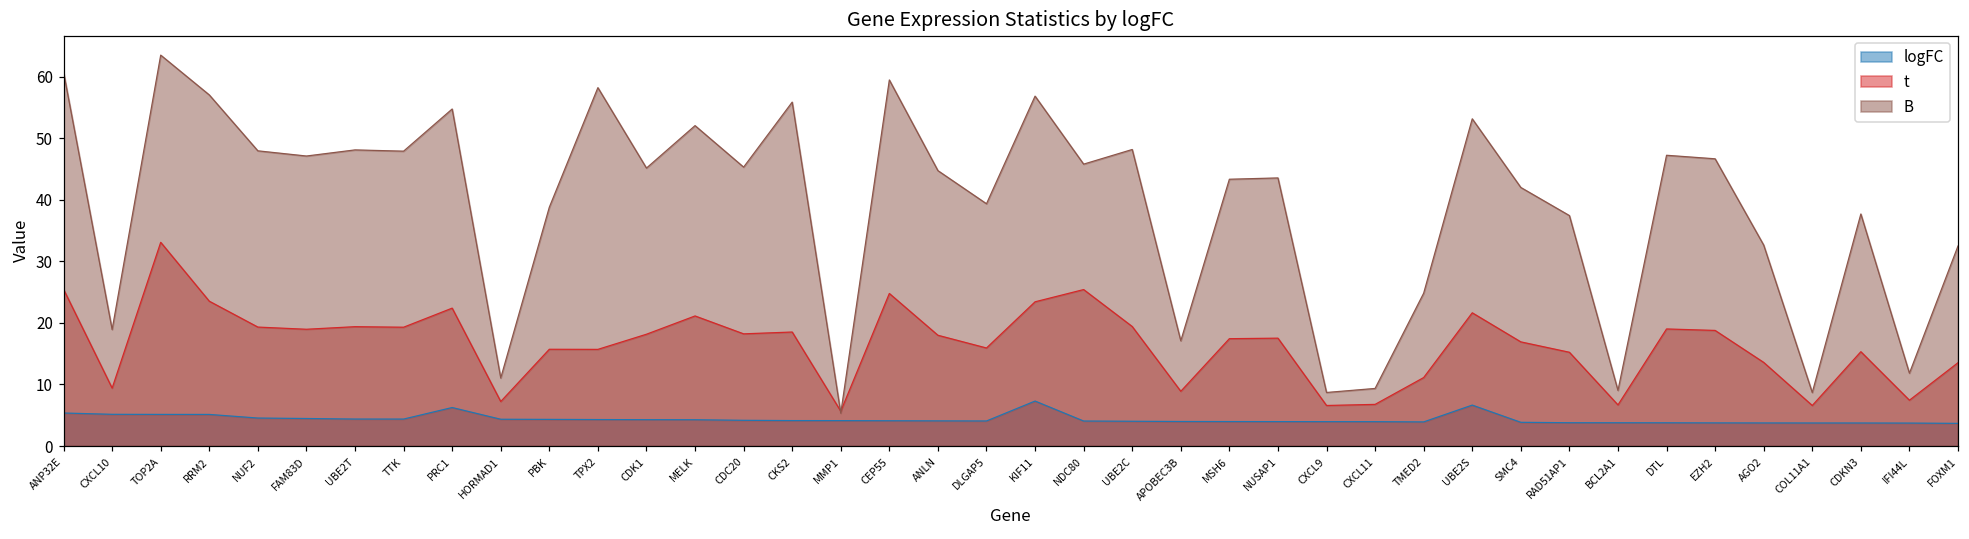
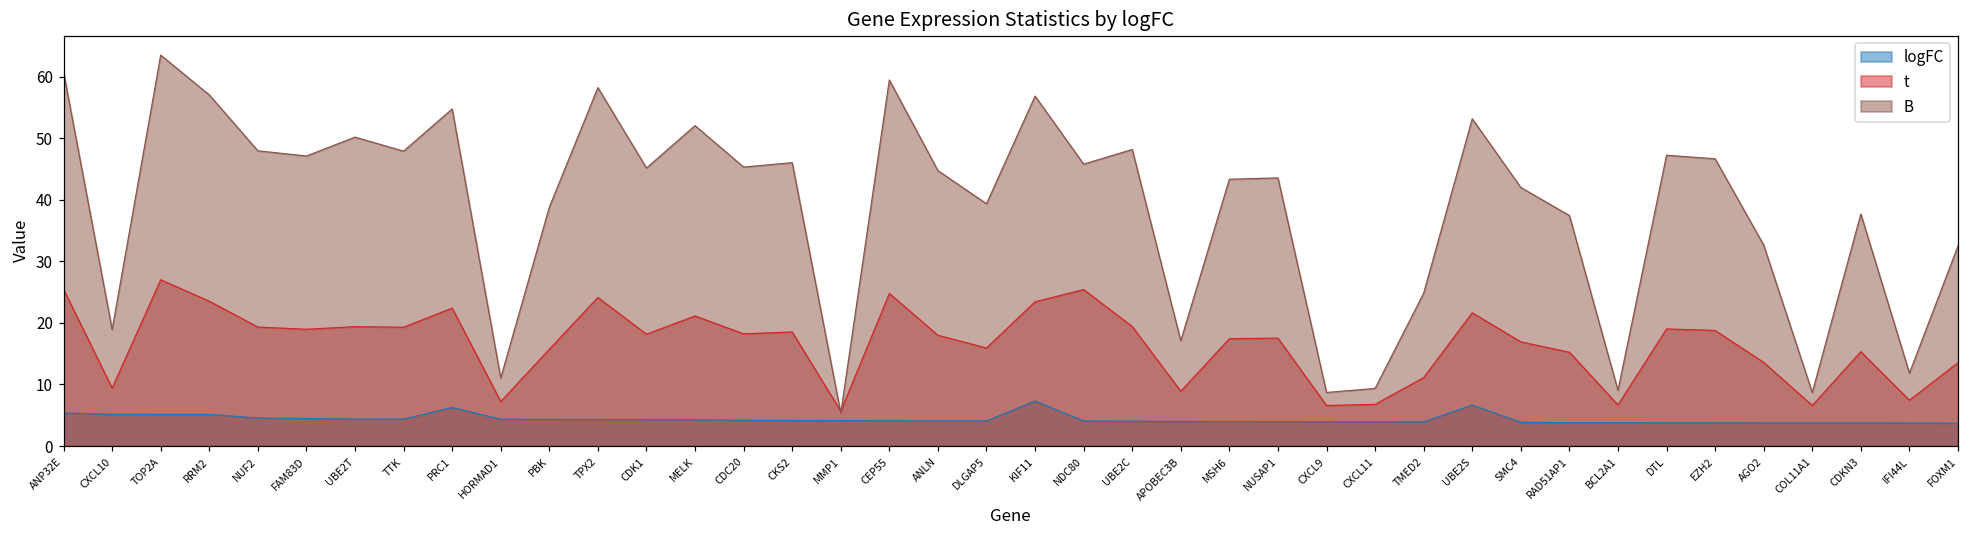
  {
    "logFC": {
      "ANP32E": 5,
      "CXCL10": 5,
      "TOP2A": 5,
      "RRM2": 5,
      "NUF2": 5,
      "FAM83D": 4,
      "UBE2T": 4,
      "TTK": 4,
      "PRC1": 6,
      "HORMAD1": 4,
      "PBK": 4,
      "TPX2": 4,
      "CDK1": 4,
      "MELK": 4,
      "CDC20": 4,
      "CKS2": 4,
      "MMP1": 4,
      "CEP55": 4,
      "ANLN": 4,
      "DLGAP5": 4,
      "KIF11": 7,
      "NDC80": 4,
      "UBE2C": 4,
      "APOBEC3B": 4,
      "MSH6": 4,
      "NUSAP1": 4,
      "CXCL9": 4,
      "CXCL11": 4,
      "TMED2": 4,
      "UBE2S": 7,
      "SMC4": 4,
      "RAD51AP1": 4,
      "BCL2A1": 4,
      "DTL": 4,
      "EZH2": 4,
      "AGO2": 4,
      "COL11A1": 4,
      "CDKN3": 4,
      "IFI44L": 4,
      "FOXM1": 4
    },
    "t": {
      "ANP32E": 25,
      "CXCL10": 9,
-     "TOP2A": 33,
+     "TOP2A": 27,
      "RRM2": 24,
      "NUF2": 19,
      "FAM83D": 19,
      "UBE2T": 19,
      "TTK": 19,
      "PRC1": 22,
      "HORMAD1": 7,
      "PBK": 16,
-     "TPX2": 16,
+     "TPX2": 24,
      "CDK1": 18,
      "MELK": 21,
      "CDC20": 18,
      "CKS2": 19,
      "CEP55": 25,
      "ANLN": 18,
      "DLGAP5": 16,
      "KIF11": 23,
      "NDC80": 25,
      "UBE2C": 19,
      "APOBEC3B": 9,
      "MSH6": 17,
      "NUSAP1": 18,
      "CXCL9": 7,
      "CXCL11": 7,
      "TMED2": 11,
      "UBE2S": 22,
      "SMC4": 17,
      "RAD51AP1": 15,
      "BCL2A1": 7,
      "DTL": 19,
      "EZH2": 19,
      "AGO2": 14,
      "COL11A1": 7,
      "CDKN3": 15,
      "IFI44L": 7,
      "FOXM1": 14
    },
    "B": {
      "ANP32E": 61,
      "CXCL10": 19,
      "TOP2A": 64,
      "RRM2": 57,
      "NUF2": 48,
      "FAM83D": 47,
-     "UBE2T": 48,
+     "UBE2T": 50,
      "TTK": 48,
      "PRC1": 55,
      "HORMAD1": 11,
      "PBK": 39,
      "TPX2": 58,
      "CDK1": 45,
      "MELK": 52,
      "CDC20": 45,
-     "CKS2": 56,
+     "CKS2": 46,
      "CEP55": 59,
      "ANLN": 45,
      "DLGAP5": 39,
      "KIF11": 57,
      "NDC80": 46,
      "UBE2C": 48,
      "APOBEC3B": 17,
      "MSH6": 43,
      "NUSAP1": 44,
      "CXCL9": 9,
      "CXCL11": 9,
      "TMED2": 25,
      "UBE2S": 53,
      "SMC4": 42,
      "RAD51AP1": 37,
      "BCL2A1": 9,
      "DTL": 47,
      "EZH2": 47,
      "AGO2": 33,
      "COL11A1": 9,
      "CDKN3": 38,
      "IFI44L": 12,
      "FOXM1": 33
    }
  }
